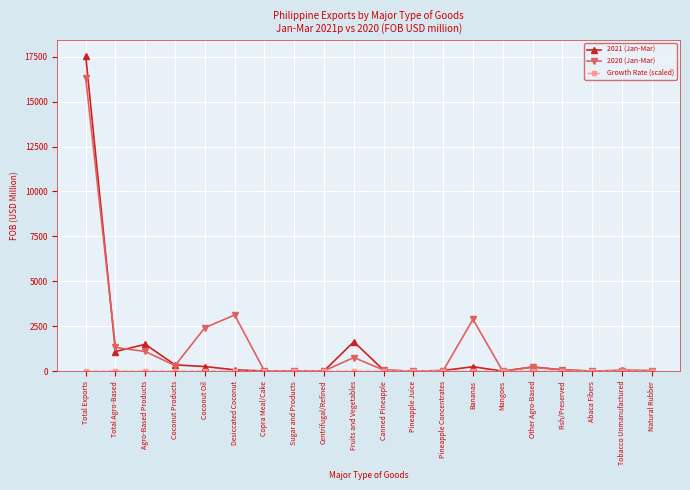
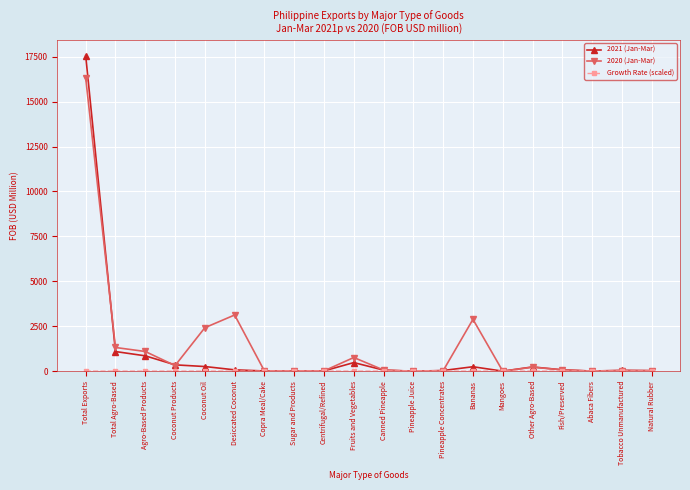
  {
    "2021 (Jan-Mar)": {
      "Total Exports": 17600,
      "Total Agro-Based": 1100,
-     "Agro-Based Products": 1500,
+     "Agro-Based Products": 900,
      "Coconut Oil": 300,
-     "Fruits and Vegetables": 1600,
+     "Fruits and Vegetables": 500,
      "Bananas": 200
    },
    "2020 (Jan-Mar)": {
      "Total Exports": 16300,
      "Total Agro-Based": 1300,
      "Agro-Based Products": 1100,
      "Coconut Oil": 2400,
      "Desiccated Coconut": 3100,
      "Fruits and Vegetables": 800,
      "Bananas": 2900
    },
    "Growth Rate (scaled)": {
      "Total Exports": 0,
      "Total Agro-Based": 0,
      "Agro-Based Products": 0,
      "Coconut Products": 0,
      "Coconut Oil": 0,
      "Fruits and Vegetables": 0,
      "Bananas": 0,
      "Other Agro-Based": 0
    }
  }
